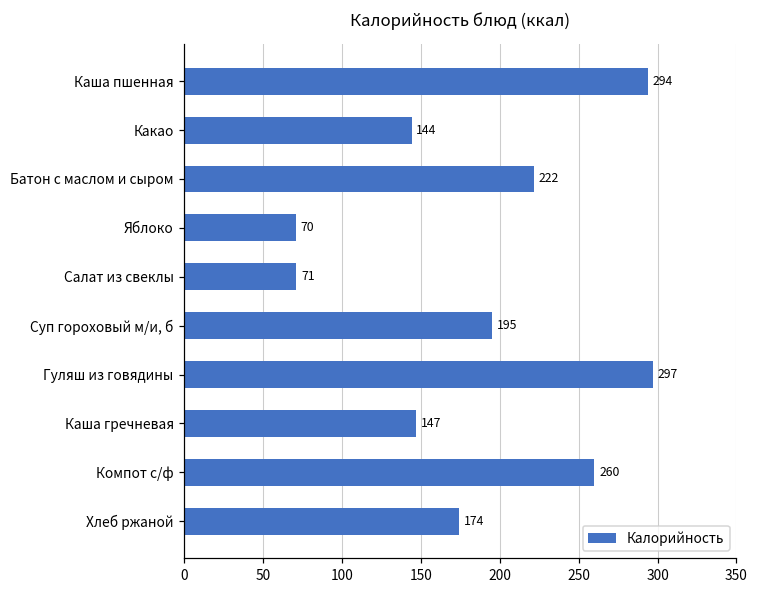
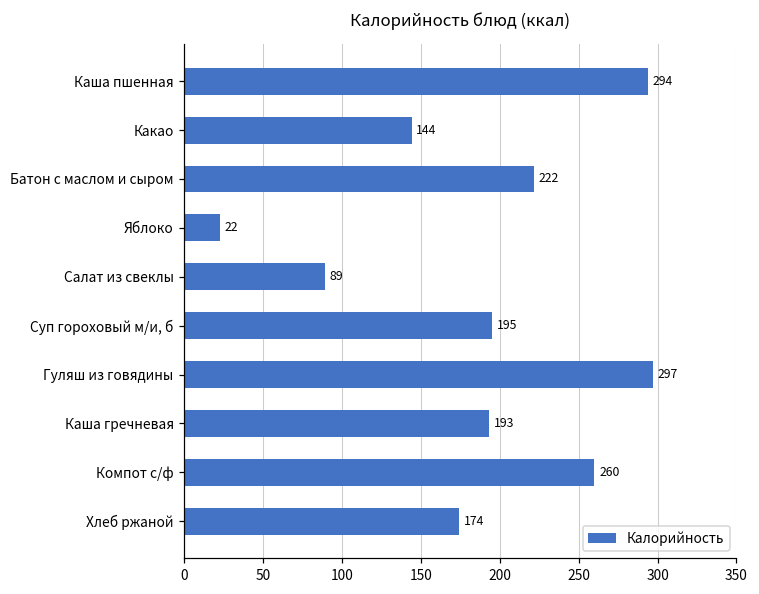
  {
    "Каша пшенная": 294,
    "Какао": 144,
    "Батон с маслом и сыром": 222,
-   "Яблоко": 70,
-   "Салат из свеклы": 71,
+   "Яблоко": 22,
+   "Салат из свеклы": 89,
    "Суп гороховый м/и, б": 195,
    "Гуляш из говядины": 297,
-   "Каша гречневая": 147,
+   "Каша гречневая": 193,
    "Компот с/ф": 260,
    "Хлеб ржаной": 174
  }
